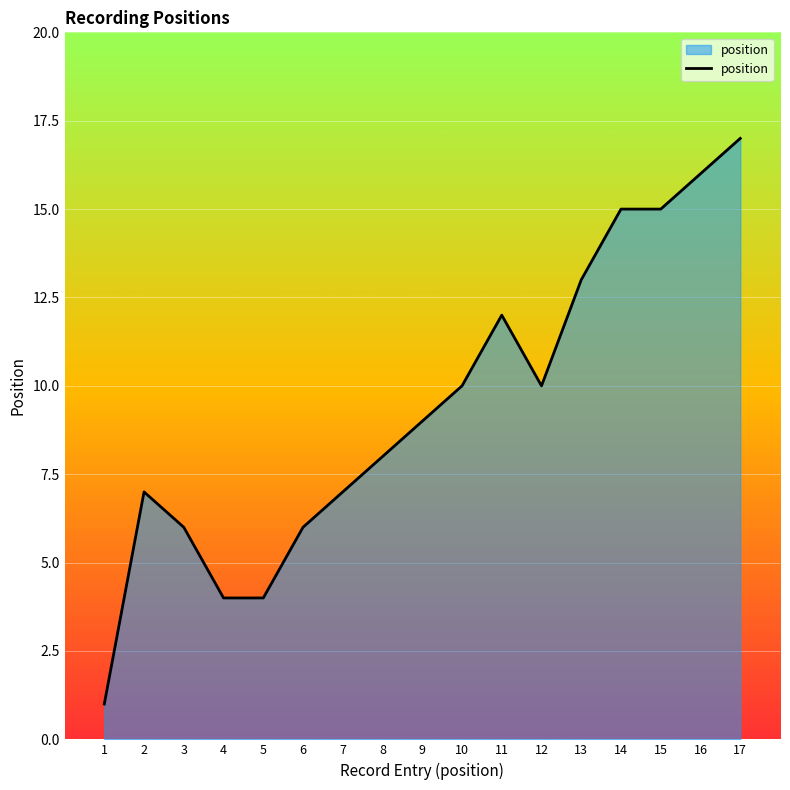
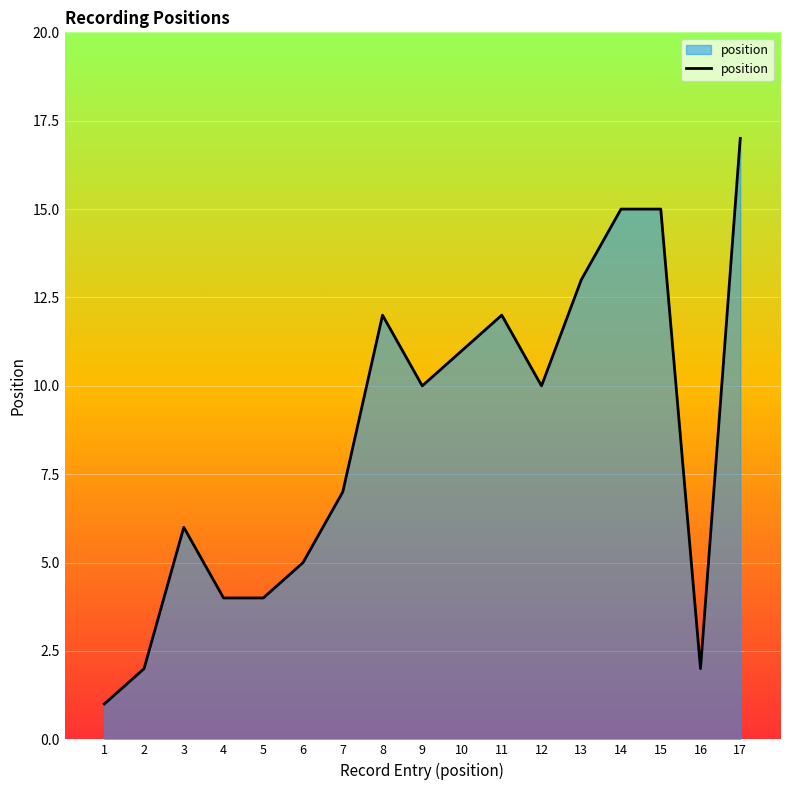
  {
    "1": 1,
-   "2": 7,
+   "2": 2,
    "3": 6,
    "4": 4,
    "5": 4,
-   "6": 6,
+   "6": 5,
    "7": 7,
-   "8": 8,
-   "9": 9,
-   "10": 10,
+   "8": 12,
+   "9": 10,
+   "10": 11,
    "11": 12,
    "12": 10,
    "13": 13,
    "14": 15,
    "15": 15,
-   "16": 16,
+   "16": 2,
    "17": 17
  }
